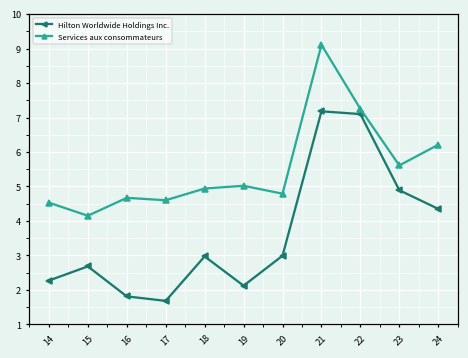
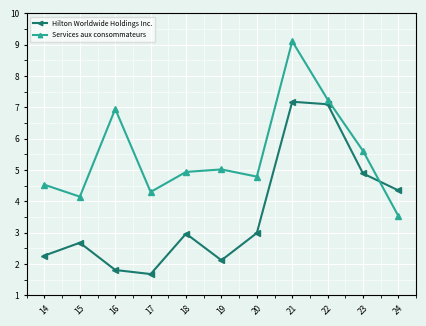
  {
    "Hilton Worldwide Holdings Inc.": {
      "14": 2.3,
      "15": 2.7,
      "16": 1.8,
      "17": 1.7,
      "18": 3.0,
      "19": 2.1,
      "20": 3.0,
      "21": 7.2,
      "22": 7.1,
      "23": 4.9,
      "24": 4.4
    },
    "Services aux consommateurs": {
      "14": 4.5,
      "15": 4.2,
-     "16": 4.7,
-     "17": 4.6,
+     "16": 7.0,
+     "17": 4.3,
      "18": 4.9,
      "19": 5.0,
      "20": 4.8,
      "21": 9.1,
      "22": 7.3,
      "23": 5.6,
-     "24": 6.2
+     "24": 3.5
    }
  }
